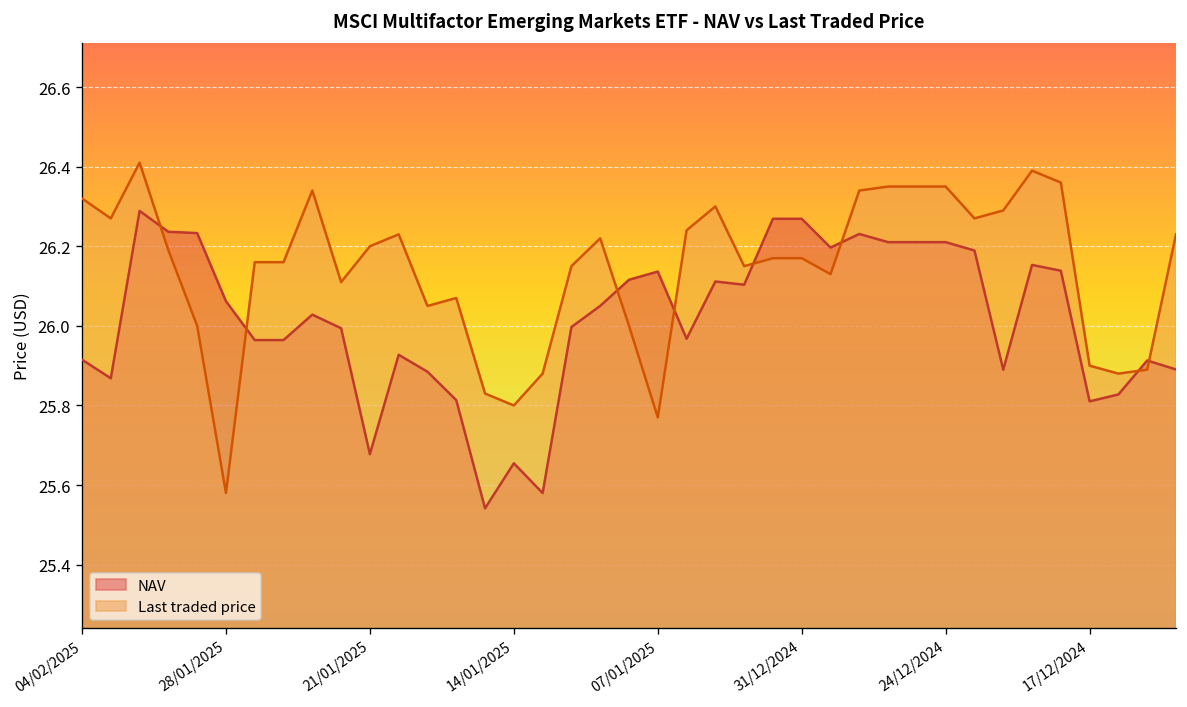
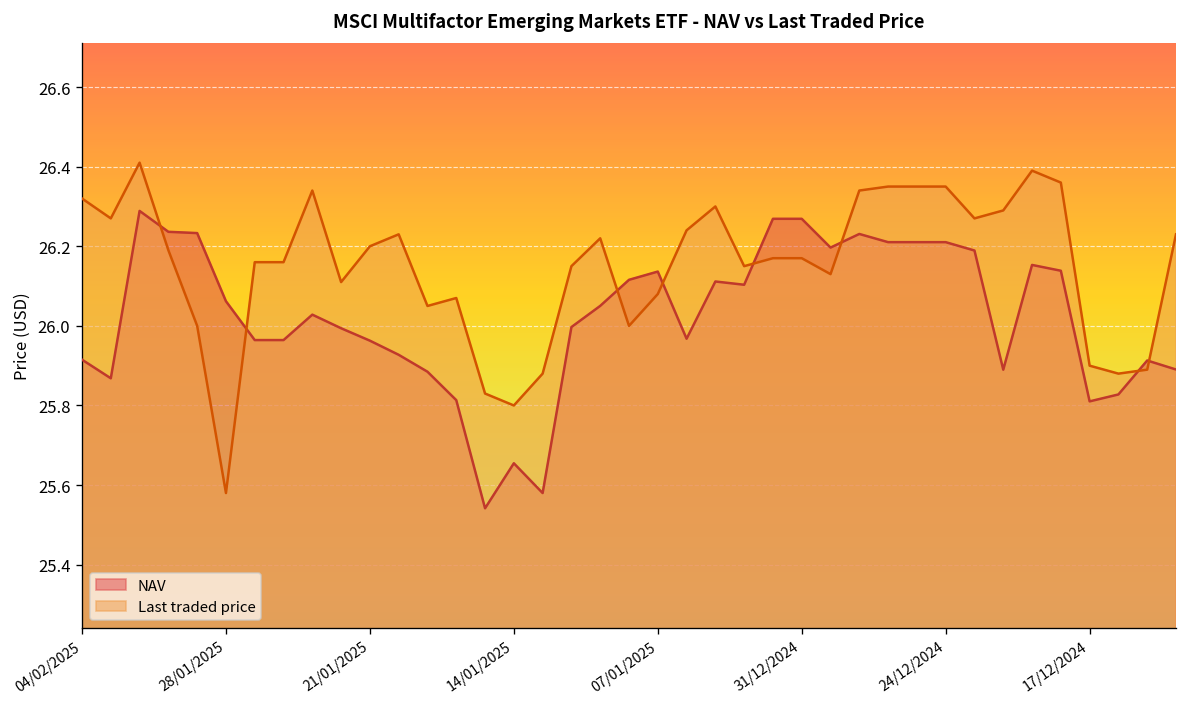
  {
    "NAV": {
      "04/02/2025": 25.92,
      "28/01/2025": 26.06,
-     "21/01/2025": 25.68,
+     "21/01/2025": 25.96,
      "14/01/2025": 25.65,
      "07/01/2025": 26.14,
      "31/12/2024": 26.27,
      "24/12/2024": 26.21,
      "17/12/2024": 25.81
    },
    "Last traded price": {
      "04/02/2025": 26.32,
      "28/01/2025": 25.58,
      "21/01/2025": 26.20,
      "14/01/2025": 25.80,
-     "07/01/2025": 25.77,
+     "07/01/2025": 26.08,
      "31/12/2024": 26.17,
      "24/12/2024": 26.35,
      "17/12/2024": 25.90
    }
  }
